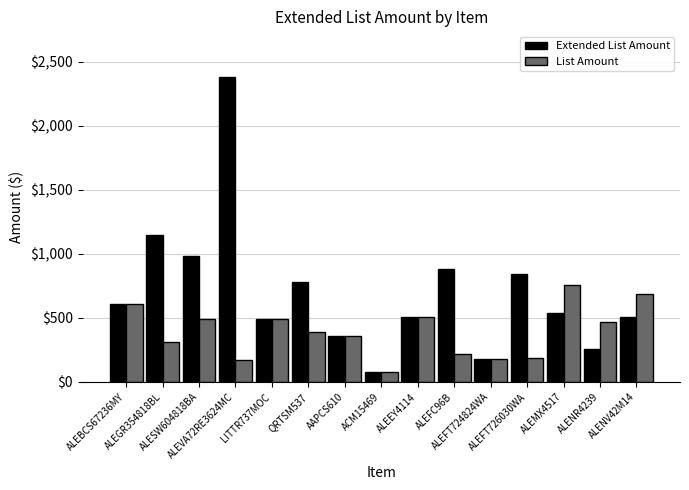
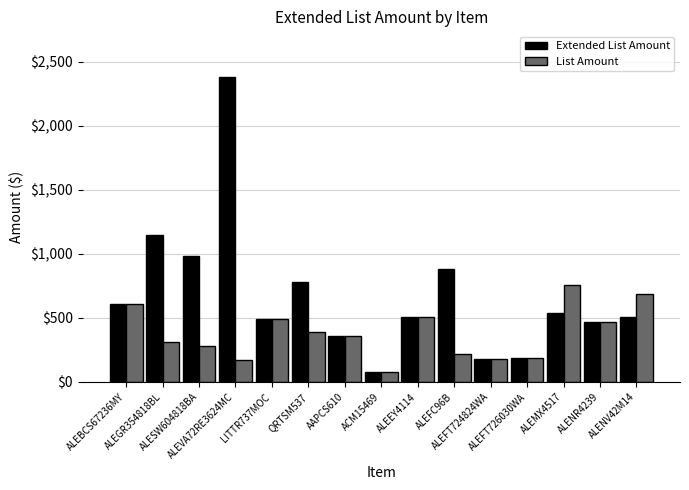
  {
    "Extended List Amount": {
      "ALEBCS67236MY": "$610",
      "ALEGR354818BL": "$1,150",
      "ALESW604818BA": "$980",
      "ALEVA72RE3624MC": "$2,380",
      "LITTR737MOC": "$490",
      "QRTSM537": "$780",
      "AAPCS610": "$360",
      "ACM15469": "$70",
      "ALEEY4114": "$510",
      "ALEFC96B": "$880",
      "ALEFT724824WA": "$180",
-     "ALEFT726030WA": "$840",
+     "ALEFT726030WA": "$190",
      "ALEMX4517": "$540",
-     "ALENR4239": "$260",
+     "ALENR4239": "$470",
      "ALENV42M14": "$510"
    },
    "List Amount": {
      "ALEBCS67236MY": "$610",
      "ALEGR354818BL": "$320",
-     "ALESW604818BA": "$490",
+     "ALESW604818BA": "$280",
      "ALEVA72RE3624MC": "$170",
      "LITTR737MOC": "$490",
      "QRTSM537": "$390",
      "AAPCS610": "$360",
      "ACM15469": "$70",
      "ALEEY4114": "$510",
      "ALEFC96B": "$220",
      "ALEFT724824WA": "$180",
      "ALEFT726030WA": "$190",
      "ALEMX4517": "$760",
      "ALENR4239": "$470",
      "ALENV42M14": "$680"
    }
  }
